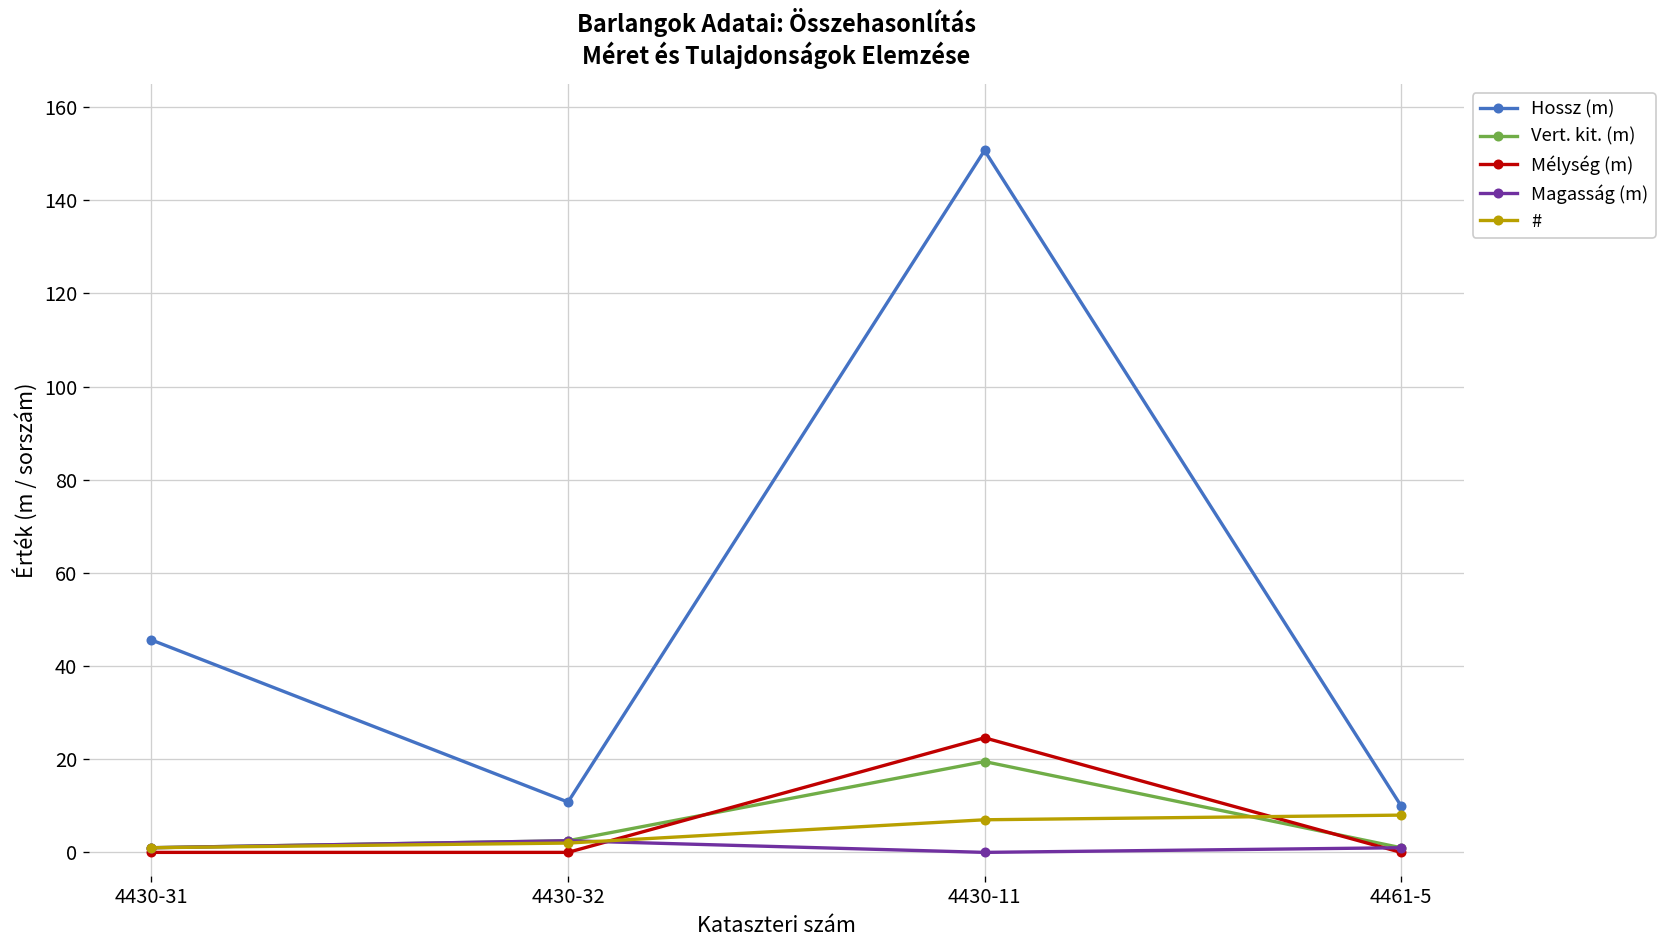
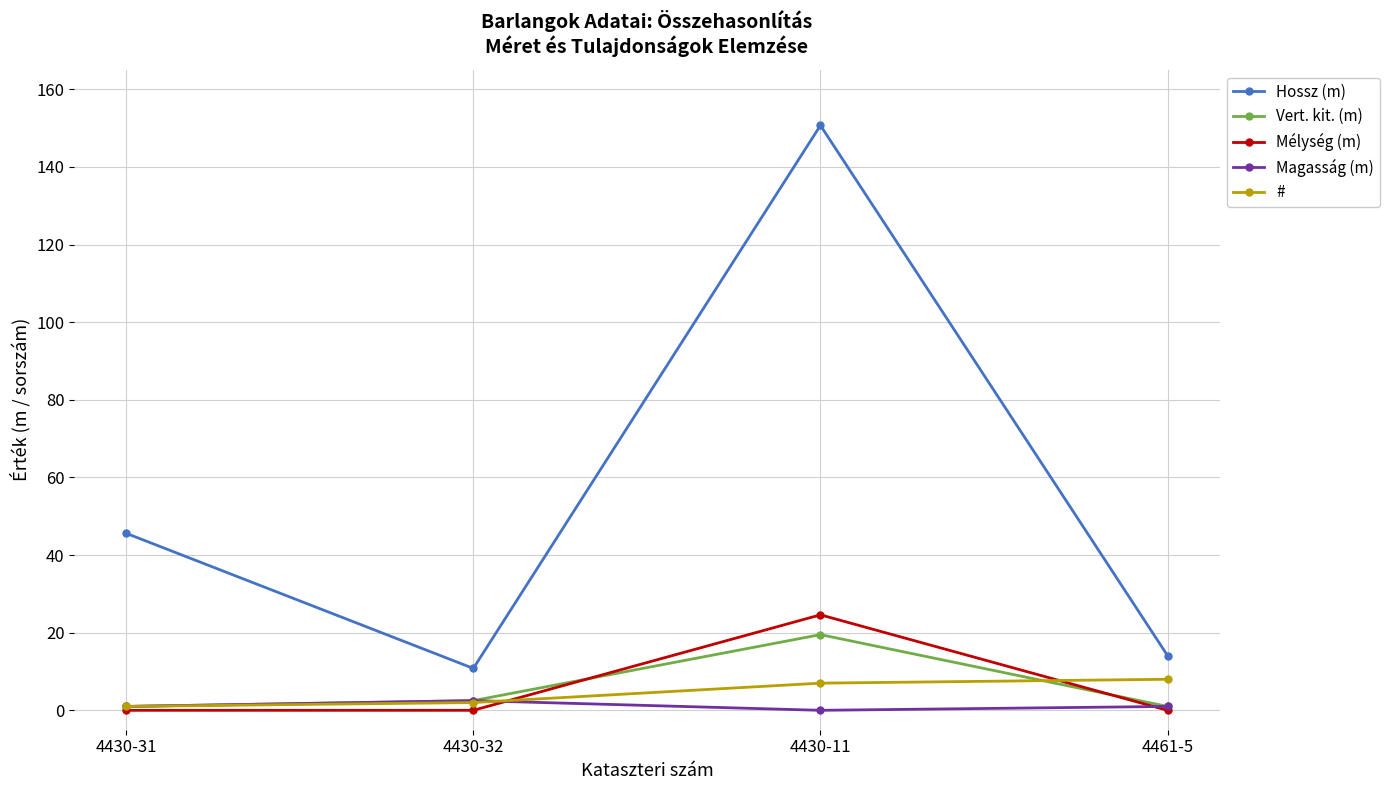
  {
    "Hossz (m)": {
      "4430-31": 46,
      "4430-32": 11,
      "4430-11": 151,
-     "4461-5": 10
+     "4461-5": 14
    },
    "Vert. kit. (m)": {
      "4430-11": 20
    },
    "Mélység (m)": {
      "4430-31": 0,
      "4430-32": 0,
      "4430-11": 25,
      "4461-5": 0
    },
    "Magasság (m)": {
      "4430-11": 0
    },
    "#": {
      "4430-11": 7,
      "4461-5": 8
    }
  }
